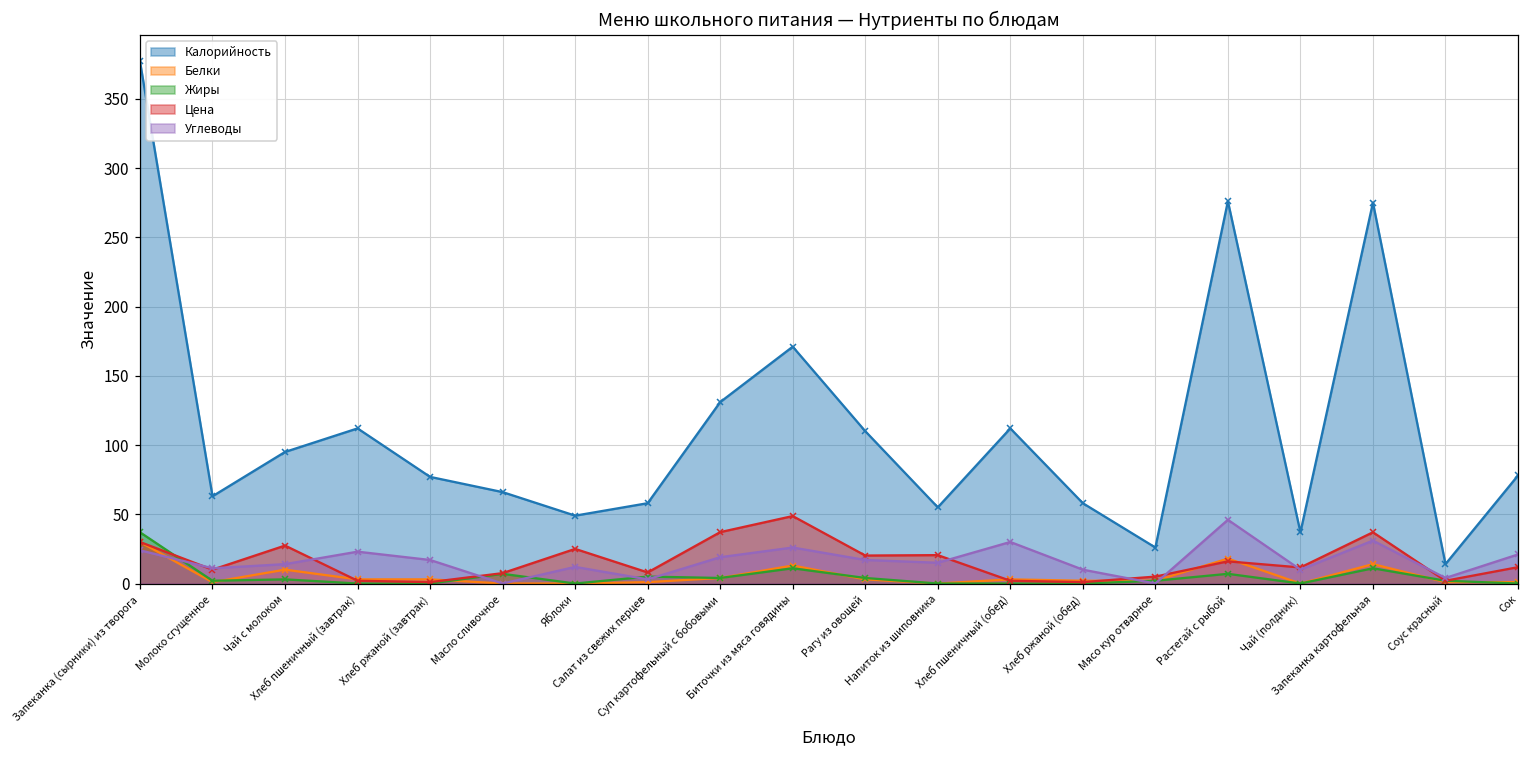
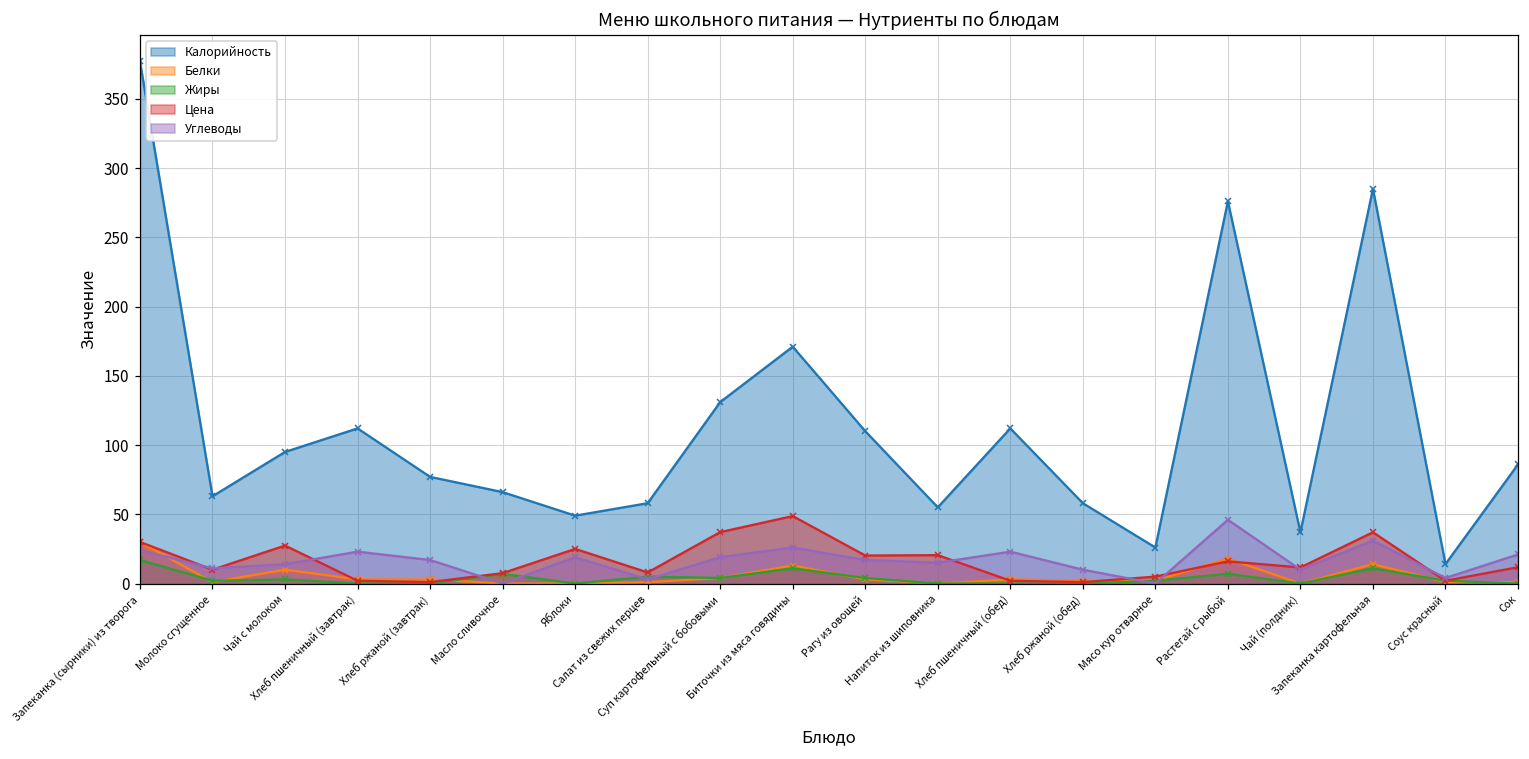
  {
    "Калорийность": {
      "Запеканка (сырники) из творога": 377,
      "Молоко сгущенное": 63,
      "Чай с молоком": 95,
      "Хлеб пшеничный (завтрак)": 112,
      "Хлеб ржаной (завтрак)": 77,
      "Масло сливочное": 66,
      "Яблоки": 49,
      "Салат из свежих перцев": 58,
      "Суп картофельный с бобовыми": 131,
      "Биточки из мяса говядины": 171,
      "Рагу из овощей": 110,
      "Напиток из шиповника": 55,
      "Хлеб пшеничный (обед)": 112,
      "Хлеб ржаной (обед)": 58,
      "Мясо кур отварное": 26,
      "Растегай с рыбой": 276,
      "Чай (полдник)": 37,
-     "Запеканка картофельная": 275,
+     "Запеканка картофельная": 285,
      "Соус красный": 14,
-     "Сок": 78
+     "Сок": 86
    },
    "Белки": {
      "Чай с молоком": 10,
      "Запеканка картофельная": 14
    },
    "Жиры": {
-     "Запеканка (сырники) из творога": 37,
+     "Запеканка (сырники) из творога": 17,
      "Чай с молоком": 3,
      "Растегай с рыбой": 7,
      "Запеканка картофельная": 11
    },
    "Цена": {
      "Чай с молоком": 27,
      "Яблоки": 25,
      "Салат из свежих перцев": 8,
      "Суп картофельный с бобовыми": 37,
      "Биточки из мяса говядины": 49,
      "Рагу из овощей": 20,
      "Напиток из шиповника": 21,
      "Мясо кур отварное": 5,
      "Запеканка картофельная": 37,
      "Сок": 12
    },
    "Углеводы": {
      "Запеканка (сырники) из творога": 24,
      "Чай с молоком": 14,
      "Хлеб пшеничный (завтрак)": 23,
      "Хлеб ржаной (завтрак)": 17,
-     "Яблоки": 12,
+     "Яблоки": 19,
      "Суп картофельный с бобовыми": 19,
      "Биточки из мяса говядины": 26,
      "Рагу из овощей": 17,
      "Напиток из шиповника": 15,
-     "Хлеб пшеничный (обед)": 30,
+     "Хлеб пшеничный (обед)": 23,
      "Хлеб ржаной (обед)": 10,
      "Растегай с рыбой": 46,
      "Запеканка картофельная": 31,
      "Соус красный": 4,
      "Сок": 21
    }
  }
